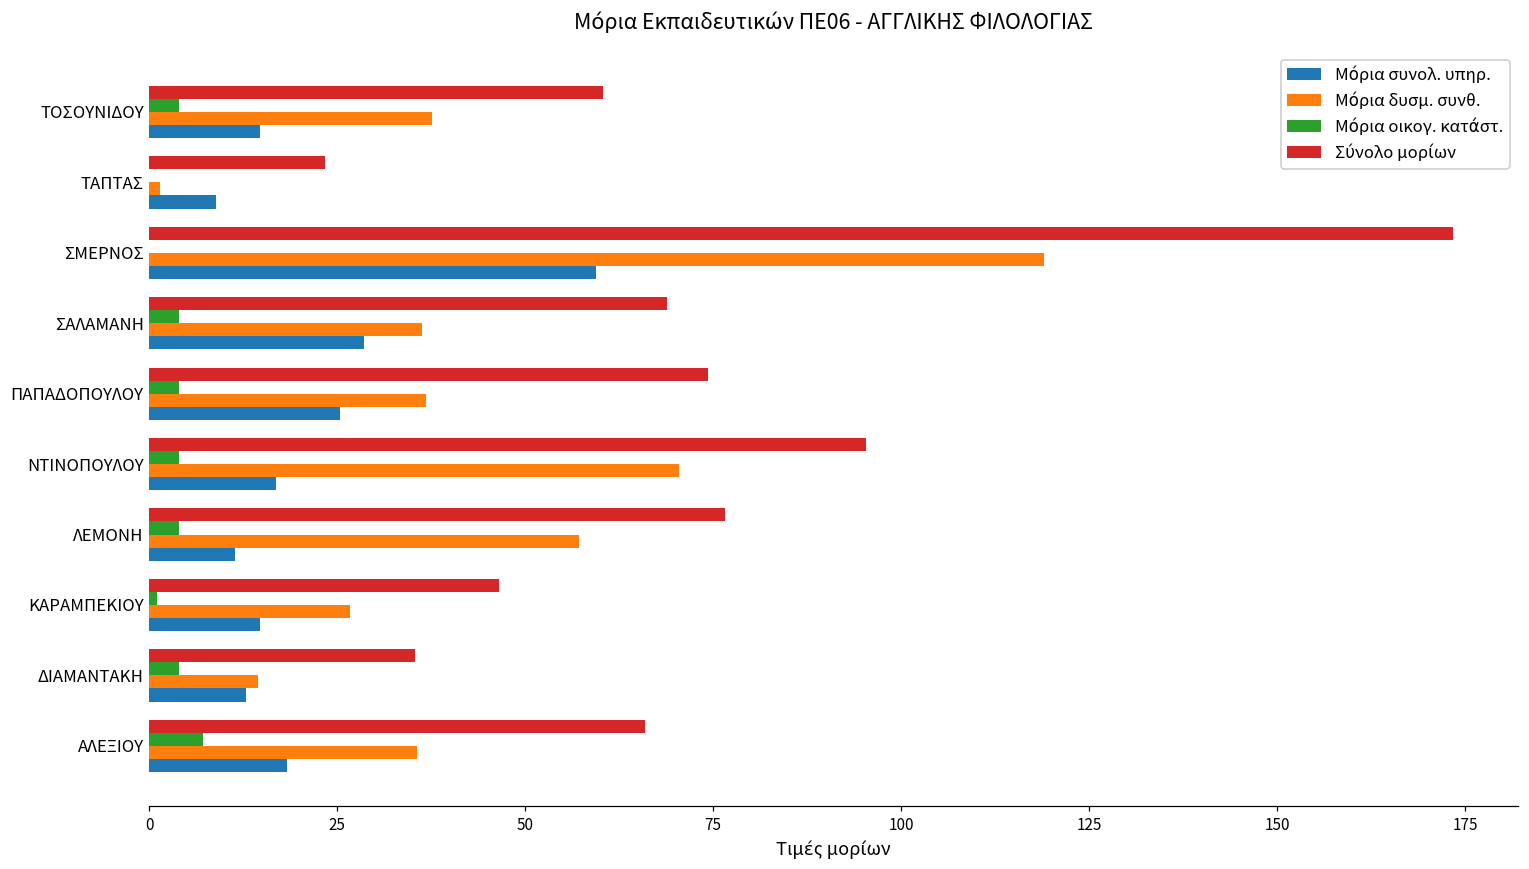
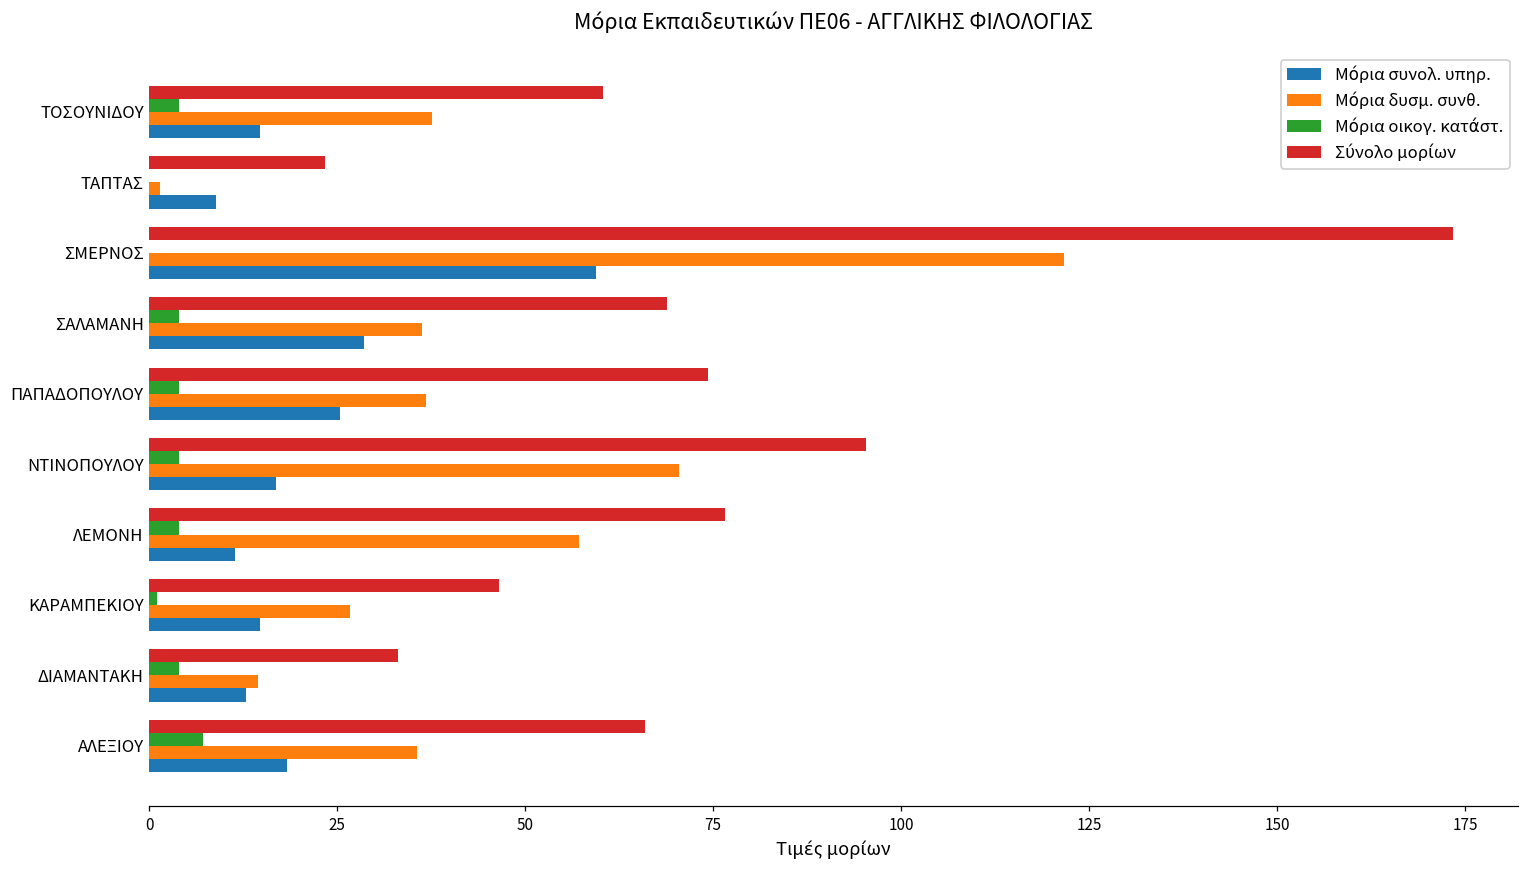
  {
    "Μόρια συνολ. υπηρ.": {
      "ΤΟΣΟΥΝΙΔΟΥ": 15,
      "ΤΑΠΤΑΣ": 9,
      "ΣΜΕΡΝΟΣ": 59,
      "ΣΑΛΑΜΑΝΗ": 29,
      "ΠΑΠΑΔΟΠΟΥΛΟΥ": 25,
      "ΝΤΙΝΟΠΟΥΛΟΥ": 17,
      "ΛΕΜΟΝΗ": 11,
      "ΚΑΡΑΜΠΕΚΙΟΥ": 15,
      "ΔΙΑΜΑΝΤΑΚΗ": 13,
      "ΑΛΕΞΙΟΥ": 18
    },
    "Μόρια δυσμ. συνθ.": {
      "ΤΟΣΟΥΝΙΔΟΥ": 38,
      "ΤΑΠΤΑΣ": 1,
-     "ΣΜΕΡΝΟΣ": 119,
+     "ΣΜΕΡΝΟΣ": 122,
      "ΣΑΛΑΜΑΝΗ": 36,
      "ΠΑΠΑΔΟΠΟΥΛΟΥ": 37,
      "ΝΤΙΝΟΠΟΥΛΟΥ": 70,
      "ΛΕΜΟΝΗ": 57,
      "ΚΑΡΑΜΠΕΚΙΟΥ": 27,
      "ΔΙΑΜΑΝΤΑΚΗ": 14,
      "ΑΛΕΞΙΟΥ": 36
    },
    "Μόρια οικογ. κατάστ.": {
      "ΤΟΣΟΥΝΙΔΟΥ": 4,
      "ΤΑΠΤΑΣ": 0,
      "ΣΜΕΡΝΟΣ": 0,
      "ΣΑΛΑΜΑΝΗ": 4,
      "ΠΑΠΑΔΟΠΟΥΛΟΥ": 4,
      "ΝΤΙΝΟΠΟΥΛΟΥ": 4,
      "ΛΕΜΟΝΗ": 4,
      "ΚΑΡΑΜΠΕΚΙΟΥ": 1,
      "ΔΙΑΜΑΝΤΑΚΗ": 4,
      "ΑΛΕΞΙΟΥ": 7
    },
    "Σύνολο μορίων": {
      "ΤΟΣΟΥΝΙΔΟΥ": 60,
      "ΤΑΠΤΑΣ": 23,
      "ΣΜΕΡΝΟΣ": 173,
      "ΣΑΛΑΜΑΝΗ": 69,
      "ΠΑΠΑΔΟΠΟΥΛΟΥ": 74,
      "ΝΤΙΝΟΠΟΥΛΟΥ": 95,
      "ΛΕΜΟΝΗ": 77,
      "ΚΑΡΑΜΠΕΚΙΟΥ": 46,
-     "ΔΙΑΜΑΝΤΑΚΗ": 35,
+     "ΔΙΑΜΑΝΤΑΚΗ": 33,
      "ΑΛΕΞΙΟΥ": 66
    }
  }
